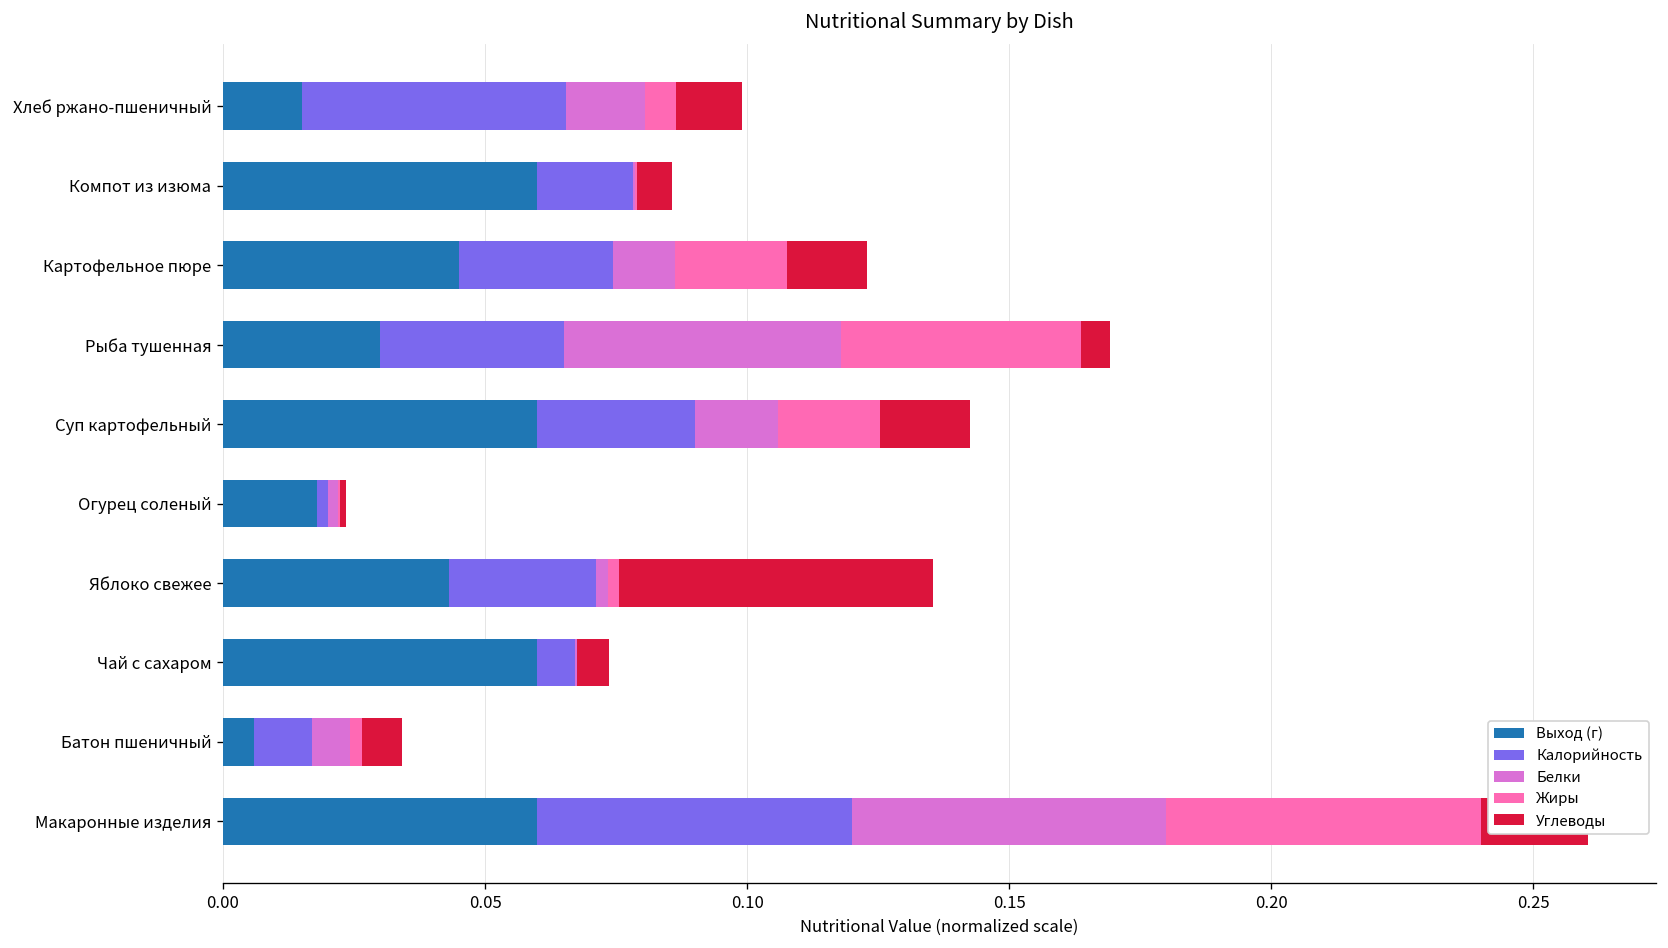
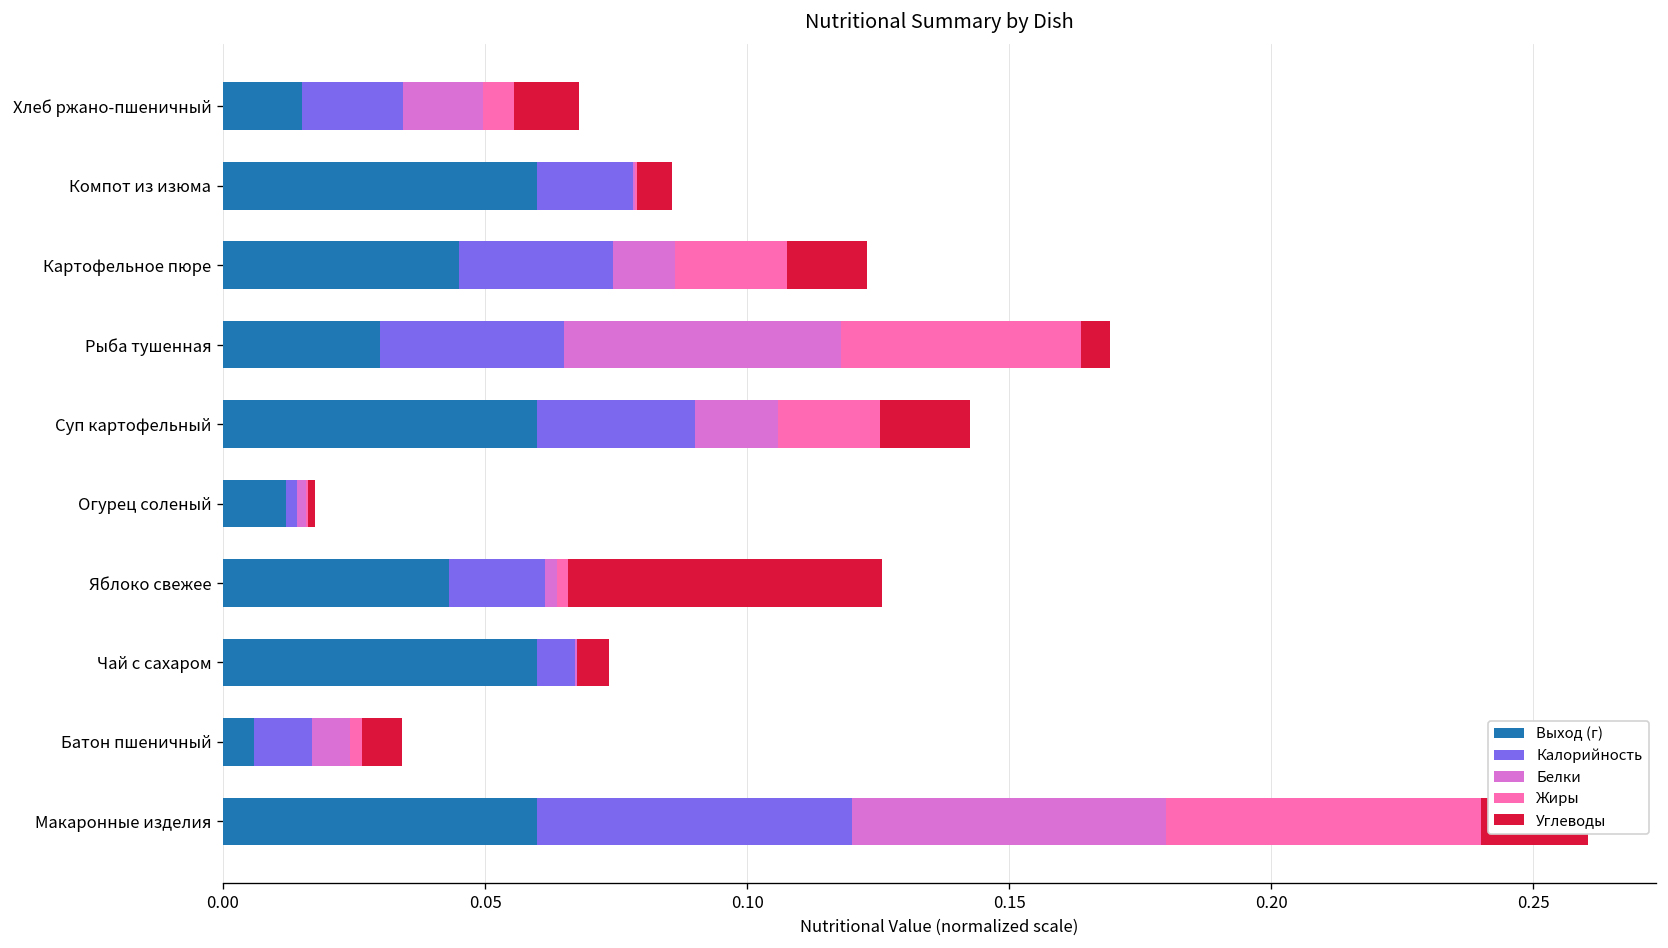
  {
    "Выход (г)": {
      "Хлеб ржано-пшеничный": 0.015,
      "Компот из изюма": 0.060,
      "Картофельное пюре": 0.045,
      "Рыба тушенная": 0.030,
      "Суп картофельный": 0.060,
-     "Огурец соленый": 0.018,
+     "Огурец соленый": 0.012,
      "Яблоко свежее": 0.043,
      "Чай с сахаром": 0.060,
      "Батон пшеничный": 0.006,
      "Макаронные изделия": 0.060
    },
    "Калорийность": {
-     "Хлеб ржано-пшеничный": 0.050,
+     "Хлеб ржано-пшеничный": 0.019,
      "Компот из изюма": 0.018,
      "Картофельное пюре": 0.029,
      "Рыба тушенная": 0.035,
      "Суп картофельный": 0.030,
      "Огурец соленый": 0.002,
-     "Яблоко свежее": 0.028,
+     "Яблоко свежее": 0.018,
      "Чай с сахаром": 0.007,
      "Батон пшеничный": 0.011,
      "Макаронные изделия": 0.060
    },
    "Углеводы": {
      "Хлеб ржано-пшеничный": 0.013,
      "Компот из изюма": 0.007,
      "Картофельное пюре": 0.015,
      "Рыба тушенная": 0.006,
      "Суп картофельный": 0.017,
      "Огурец соленый": 0.001,
      "Яблоко свежее": 0.060,
      "Чай с сахаром": 0.006,
      "Батон пшеничный": 0.008
    }
  }
